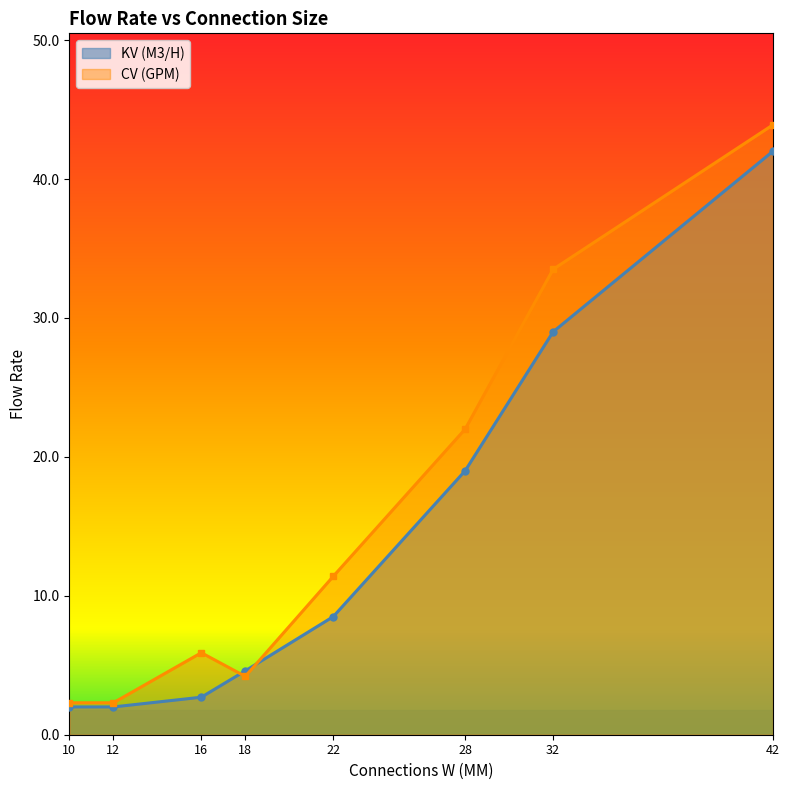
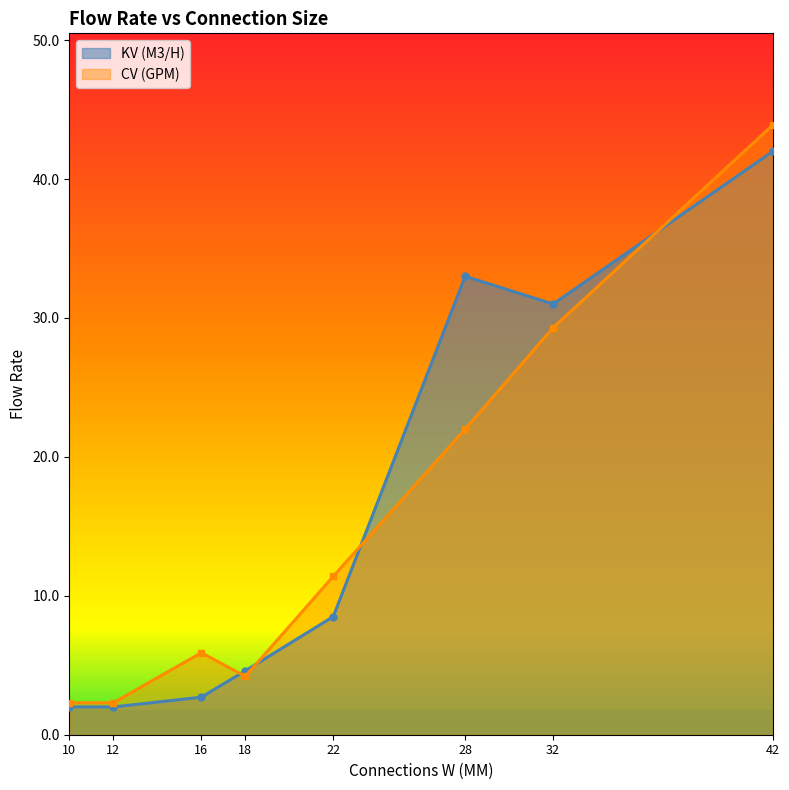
  {
    "KV (M3/H)": {
      "10": 2,
      "12": 2,
      "16": 2.7,
      "18": 4.6,
      "22": 8.5,
-     "28": 19,
-     "32": 29,
+     "28": 33,
+     "32": 31,
      "42": 42
    },
    "CV (GPM)": {
      "10": 2.3,
      "12": 2.3,
      "16": 5.9,
      "18": 4.2,
      "22": 11.4,
      "28": 22.0,
-     "32": 33.5,
+     "32": 29.3,
      "42": 43.9
    }
  }
